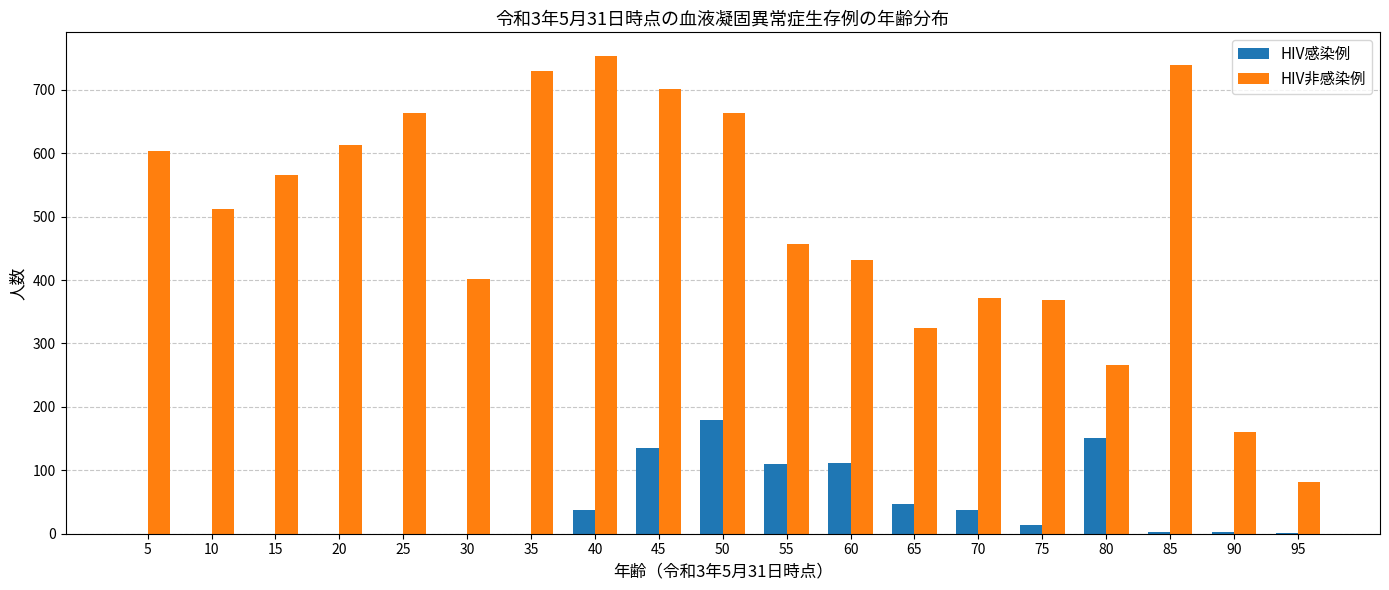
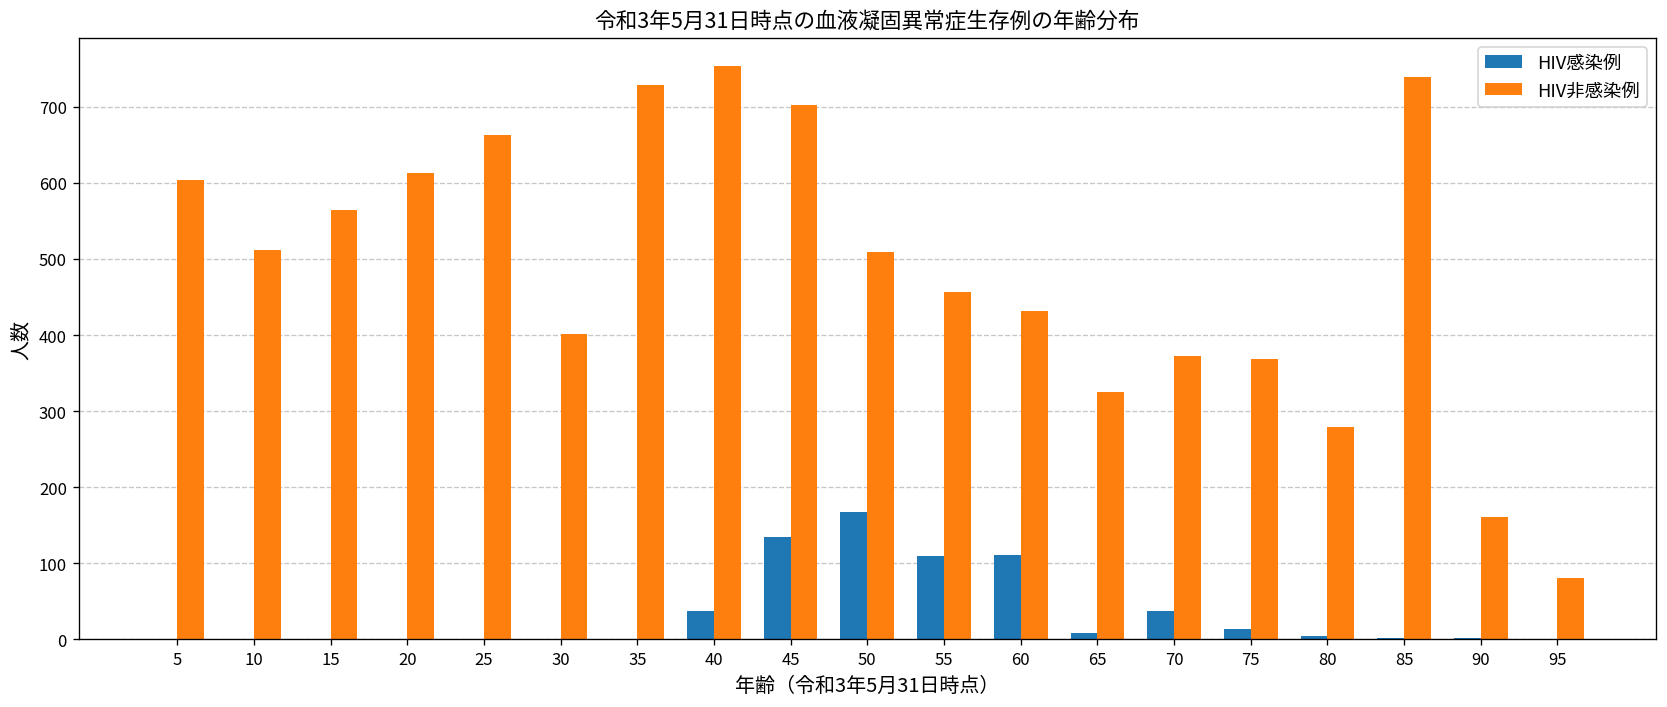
  {
    "HIV感染例": {
      "5": 0,
      "10": 0,
      "15": 0,
      "20": 0,
      "25": 0,
      "30": 0,
      "35": 0,
      "40": 40,
      "45": 140,
-     "50": 180,
+     "50": 170,
      "55": 110,
      "60": 110,
-     "65": 50,
+     "65": 10,
      "70": 40,
      "75": 10,
-     "80": 150
+     "80": 0
    },
    "HIV非感染例": {
      "5": 600,
      "10": 510,
      "15": 570,
      "20": 610,
      "25": 660,
      "30": 400,
      "35": 730,
      "40": 750,
      "45": 700,
-     "50": 660,
+     "50": 510,
      "55": 460,
      "60": 430,
      "65": 330,
      "70": 370,
      "75": 370,
-     "80": 270,
+     "80": 280,
      "85": 740,
      "90": 160,
      "95": 80
    }
  }
